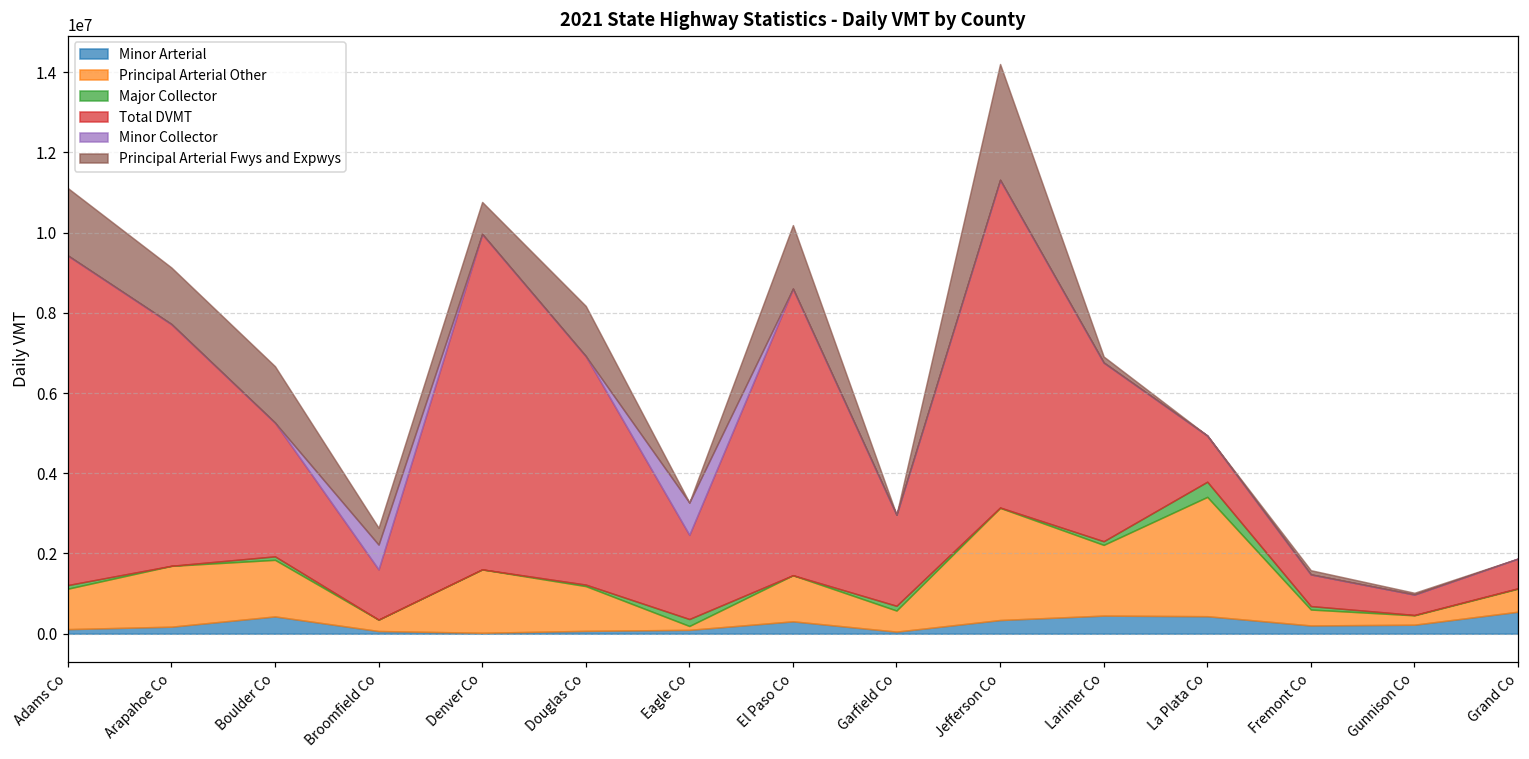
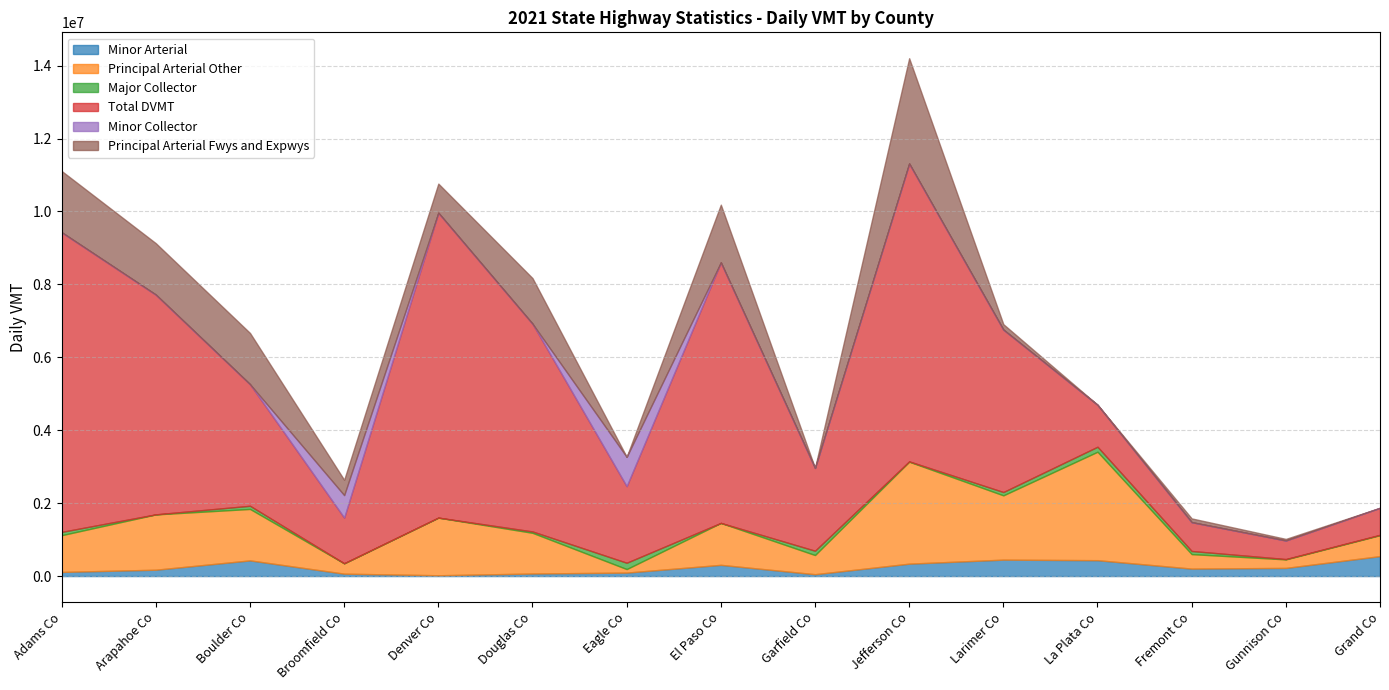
  {
    "Minor Arterial": {
      "Adams Co": 100000,
      "Arapahoe Co": 200000,
      "Boulder Co": 400000,
      "Douglas Co": 100000,
      "Eagle Co": 100000,
      "El Paso Co": 300000,
      "Jefferson Co": 300000,
      "Larimer Co": 500000,
      "La Plata Co": 400000,
      "Fremont Co": 200000,
      "Gunnison Co": 200000,
      "Grand Co": 500000
    },
    "Principal Arterial Other": {
      "Adams Co": 1000000,
      "Boulder Co": 1400000,
      "Eagle Co": 100000,
      "Garfield Co": 500000,
      "Larimer Co": 1800000,
      "La Plata Co": 3000000,
      "Fremont Co": 400000
    },
    "Major Collector": {
      "Adams Co": 100000,
      "Boulder Co": 100000,
      "Eagle Co": 200000,
      "Garfield Co": 100000,
      "Larimer Co": 100000,
-     "La Plata Co": 400000,
+     "La Plata Co": 100000,
      "Fremont Co": 100000
    },
    "Total DVMT": {
      "Broomfield Co": 1300000,
      "Eagle Co": 2100000
    },
    "Minor Collector": {
      "Broomfield Co": 600000
    },
    "Principal Arterial Fwys and Expwys": {
      "Adams Co": 1700000,
      "Arapahoe Co": 1400000,
      "Boulder Co": 1400000,
      "Broomfield Co": 400000,
      "Denver Co": 800000,
      "Douglas Co": 1300000,
      "El Paso Co": 1600000,
      "Jefferson Co": 2900000,
      "Larimer Co": 100000,
      "Fremont Co": 100000
    }
  }
